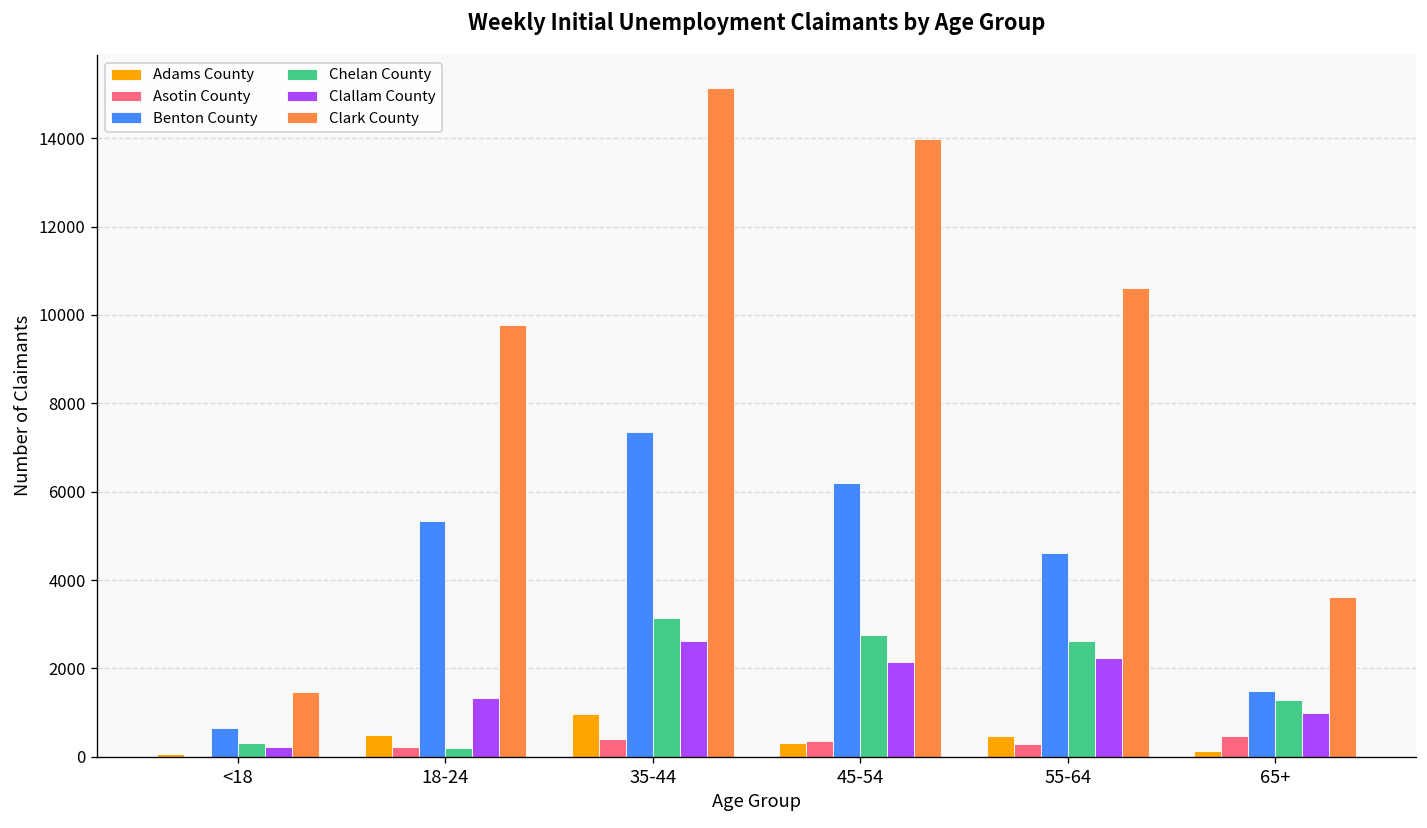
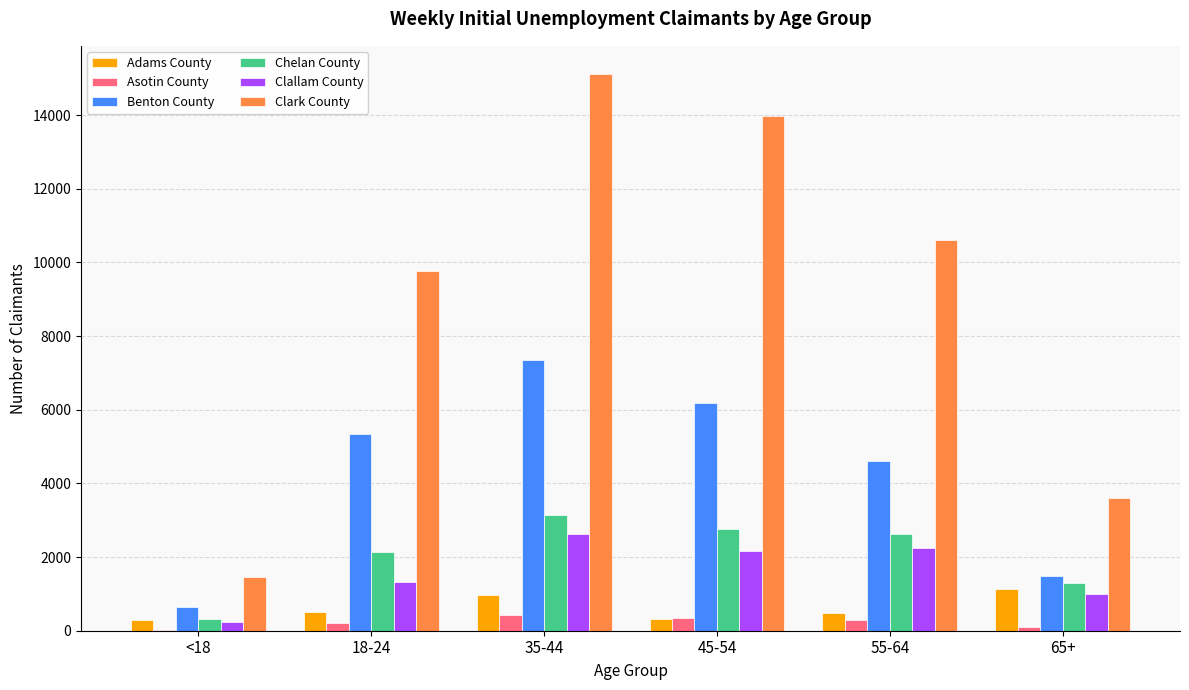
  {
    "Adams County": {
-     "<18": 100,
+     "<18": 300,
      "18-24": 500,
      "35-44": 1000,
      "45-54": 300,
      "55-64": 500,
-     "65+": 100
+     "65+": 1100
    },
    "Asotin County": {
      "18-24": 200,
      "35-44": 400,
      "45-54": 400,
      "55-64": 300,
-     "65+": 500
+     "65+": 100
    },
    "Benton County": {
      "<18": 700,
      "18-24": 5300,
      "35-44": 7300,
      "45-54": 6200,
      "55-64": 4600,
      "65+": 1500
    },
    "Chelan County": {
      "<18": 300,
-     "18-24": 200,
+     "18-24": 2100,
      "35-44": 3100,
      "45-54": 2800,
      "55-64": 2600,
      "65+": 1300
    },
    "Clallam County": {
      "<18": 200,
      "18-24": 1300,
      "35-44": 2600,
      "45-54": 2200,
      "55-64": 2200,
      "65+": 1000
    },
    "Clark County": {
      "<18": 1500,
      "18-24": 9800,
      "35-44": 15100,
      "45-54": 14000,
      "55-64": 10600,
      "65+": 3600
    }
  }
